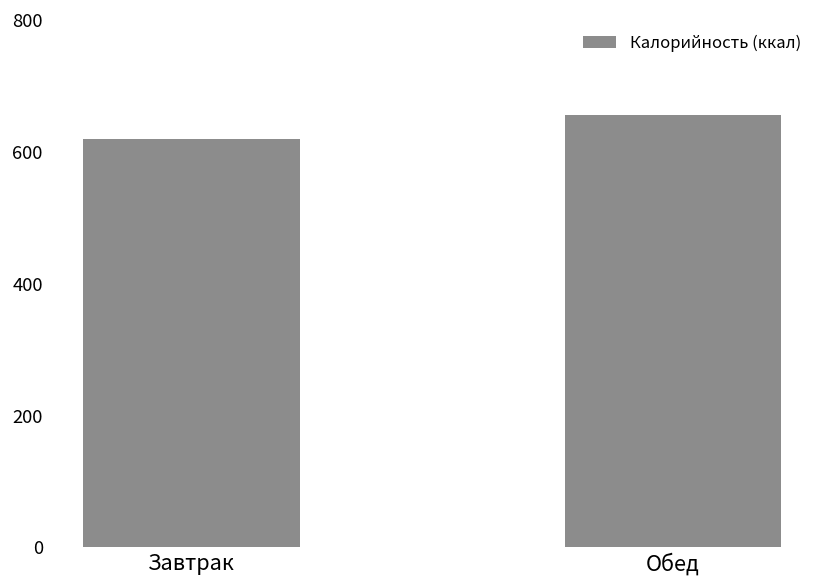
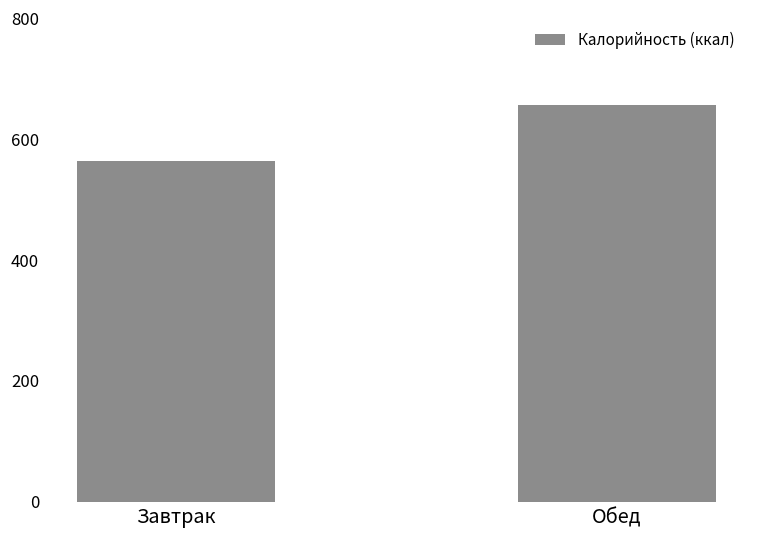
  {
-   "Завтрак": 620,
+   "Завтрак": 560,
    "Обед": 660
  }
